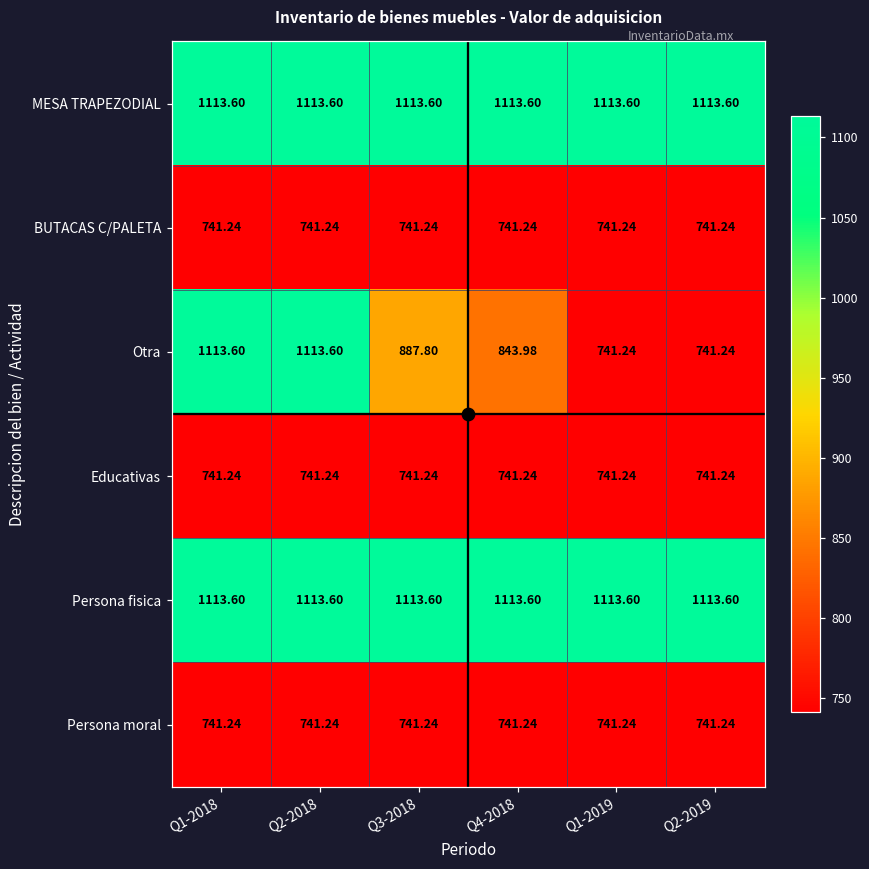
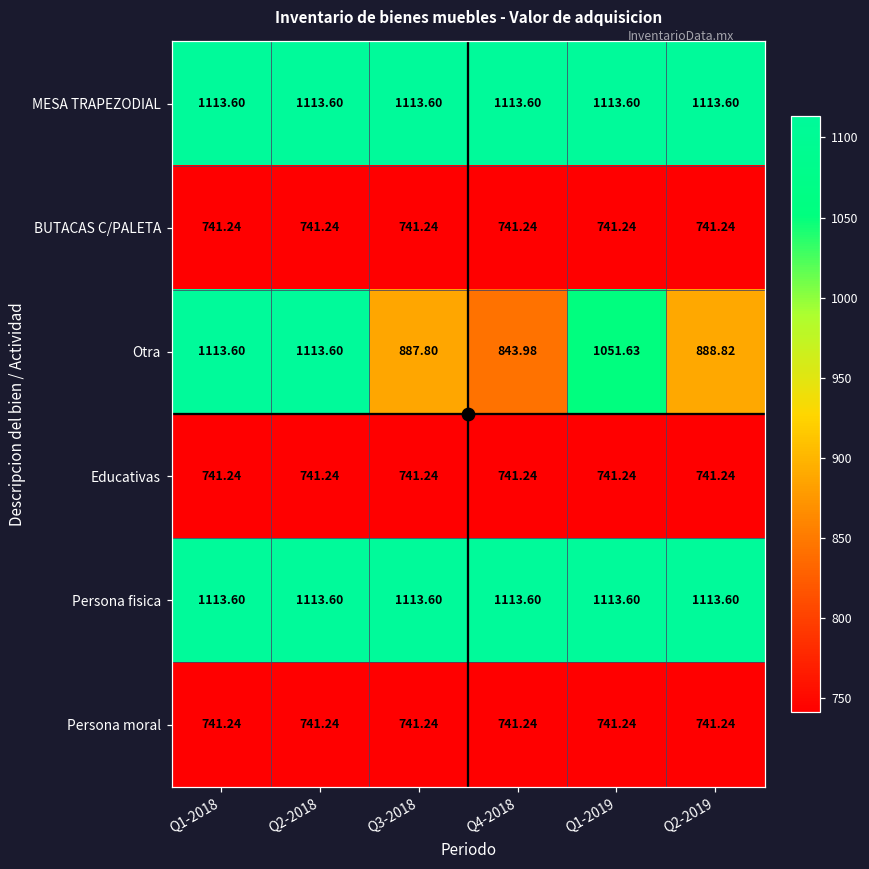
  {
    "MESA TRAPEZODIAL": {
      "Q1-2018": 1113.60,
      "Q2-2018": 1113.60,
      "Q3-2018": 1113.60,
      "Q4-2018": 1113.60,
      "Q1-2019": 1113.60,
      "Q2-2019": 1113.60
    },
    "BUTACAS C/PALETA": {
      "Q1-2018": 741.24,
      "Q2-2018": 741.24,
      "Q3-2018": 741.24,
      "Q4-2018": 741.24,
      "Q1-2019": 741.24,
      "Q2-2019": 741.24
    },
    "Otra": {
      "Q1-2018": 1113.60,
      "Q2-2018": 1113.60,
      "Q3-2018": 887.80,
      "Q4-2018": 843.98,
-     "Q1-2019": 741.24,
-     "Q2-2019": 741.24
+     "Q1-2019": 1051.63,
+     "Q2-2019": 888.82
    },
    "Educativas": {
      "Q1-2018": 741.24,
      "Q2-2018": 741.24,
      "Q3-2018": 741.24,
      "Q4-2018": 741.24,
      "Q1-2019": 741.24,
      "Q2-2019": 741.24
    },
    "Persona fisica": {
      "Q1-2018": 1113.60,
      "Q2-2018": 1113.60,
      "Q3-2018": 1113.60,
      "Q4-2018": 1113.60,
      "Q1-2019": 1113.60,
      "Q2-2019": 1113.60
    },
    "Persona moral": {
      "Q1-2018": 741.24,
      "Q2-2018": 741.24,
      "Q3-2018": 741.24,
      "Q4-2018": 741.24,
      "Q1-2019": 741.24,
      "Q2-2019": 741.24
    }
  }
